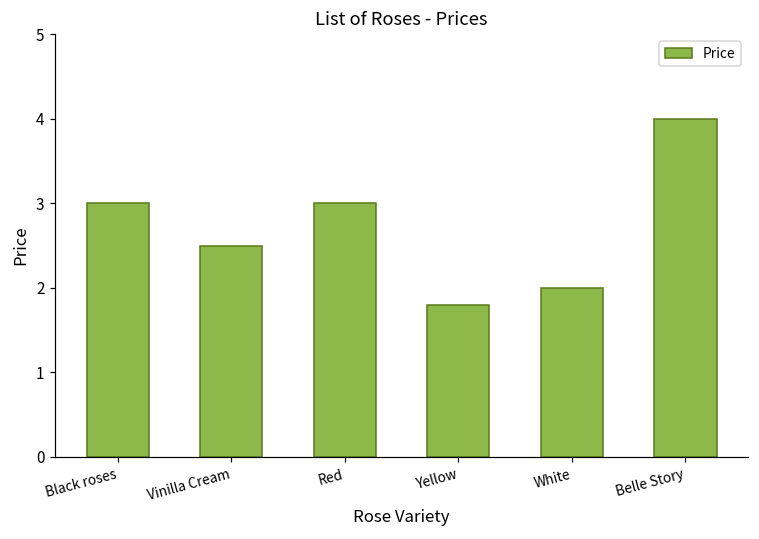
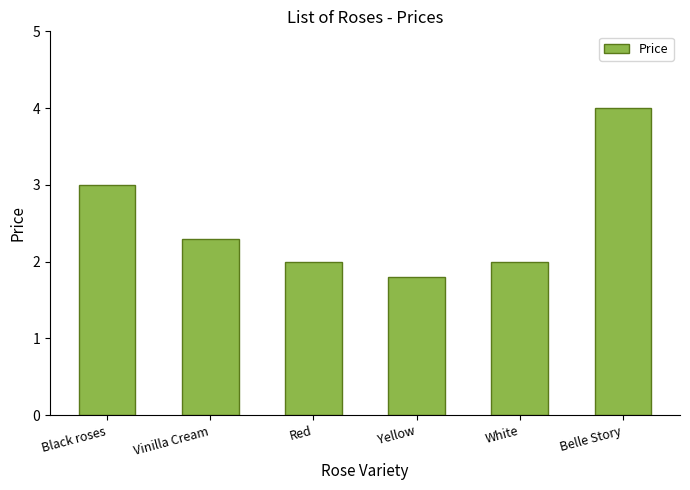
  {
    "Black roses": 3.0,
-   "Vinilla Cream": 2.5,
-   "Red": 3,
+   "Vinilla Cream": 2.3,
+   "Red": 2,
    "Yellow": 1.8,
    "White": 2.0,
    "Belle Story": 4.0
  }
